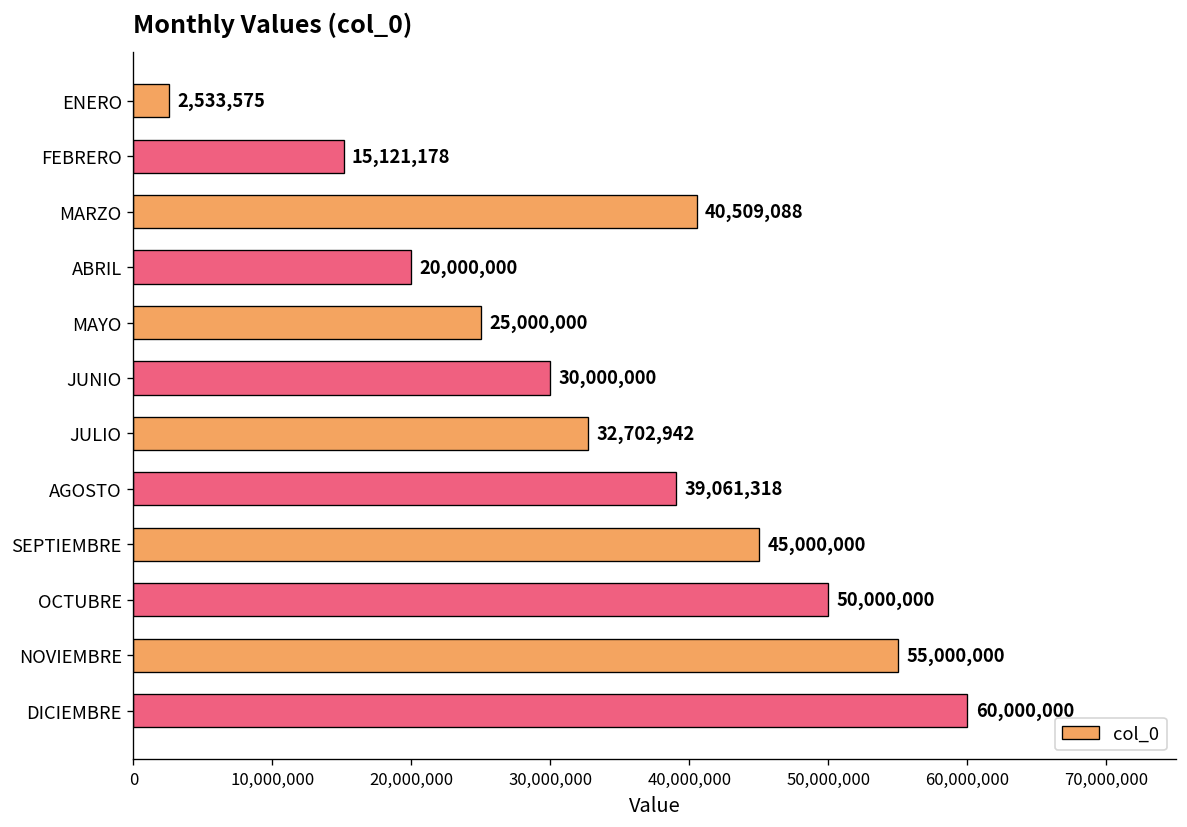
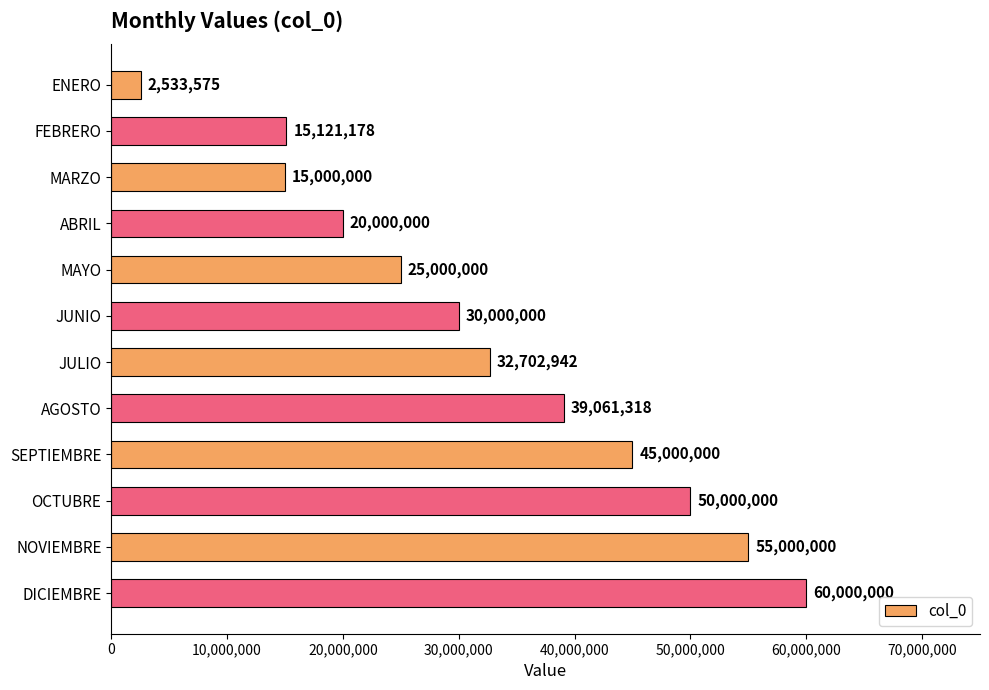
  {
    "ENERO": "2,533,575",
    "FEBRERO": "15,121,178",
-   "MARZO": "40,509,088",
+   "MARZO": "15,000,000",
    "ABRIL": "20,000,000",
    "MAYO": "25,000,000",
    "JUNIO": "30,000,000",
    "JULIO": "32,702,942",
    "AGOSTO": "39,061,318",
    "SEPTIEMBRE": "45,000,000",
    "OCTUBRE": "50,000,000",
    "NOVIEMBRE": "55,000,000"
  }
